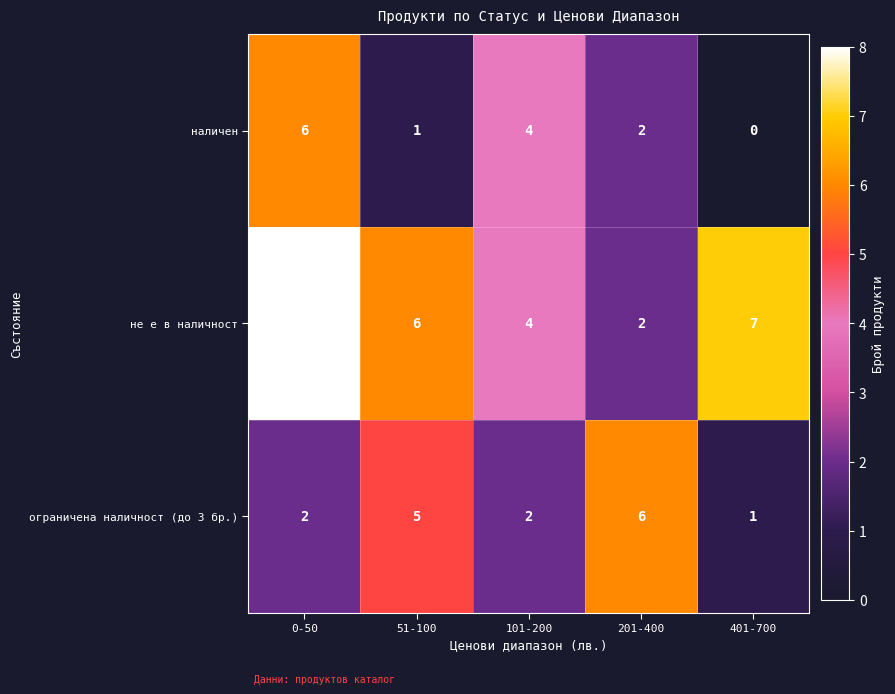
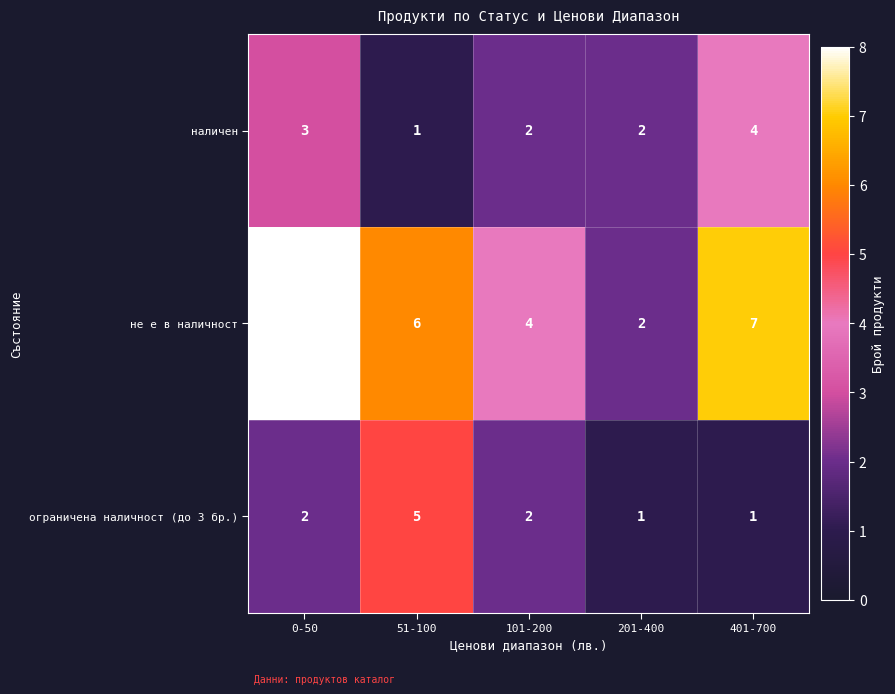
  {
    "наличен": {
-     "0-50": 6,
+     "0-50": 3,
      "51-100": 1,
-     "101-200": 4,
+     "101-200": 2,
      "201-400": 2,
-     "401-700": 0
+     "401-700": 4
    },
    "не е в наличност": {
      "51-100": 6,
      "101-200": 4,
      "201-400": 2,
      "401-700": 7
    },
    "ограничена наличност (до 3 бр.)": {
      "0-50": 2,
      "51-100": 5,
      "101-200": 2,
-     "201-400": 6,
+     "201-400": 1,
      "401-700": 1
    }
  }
